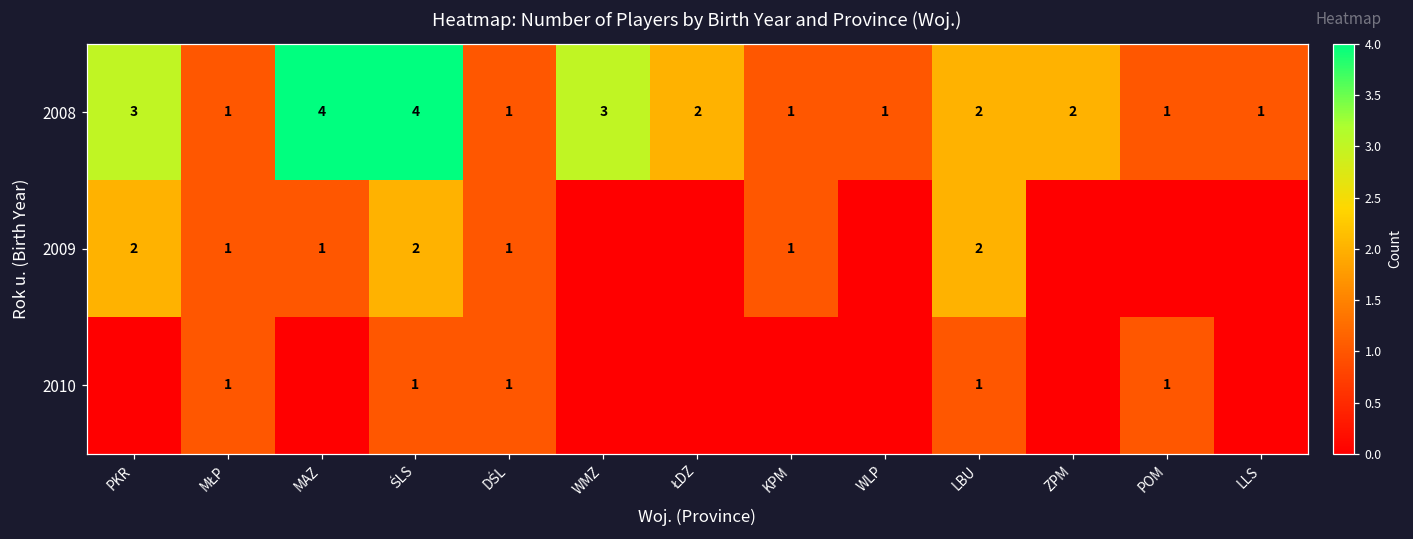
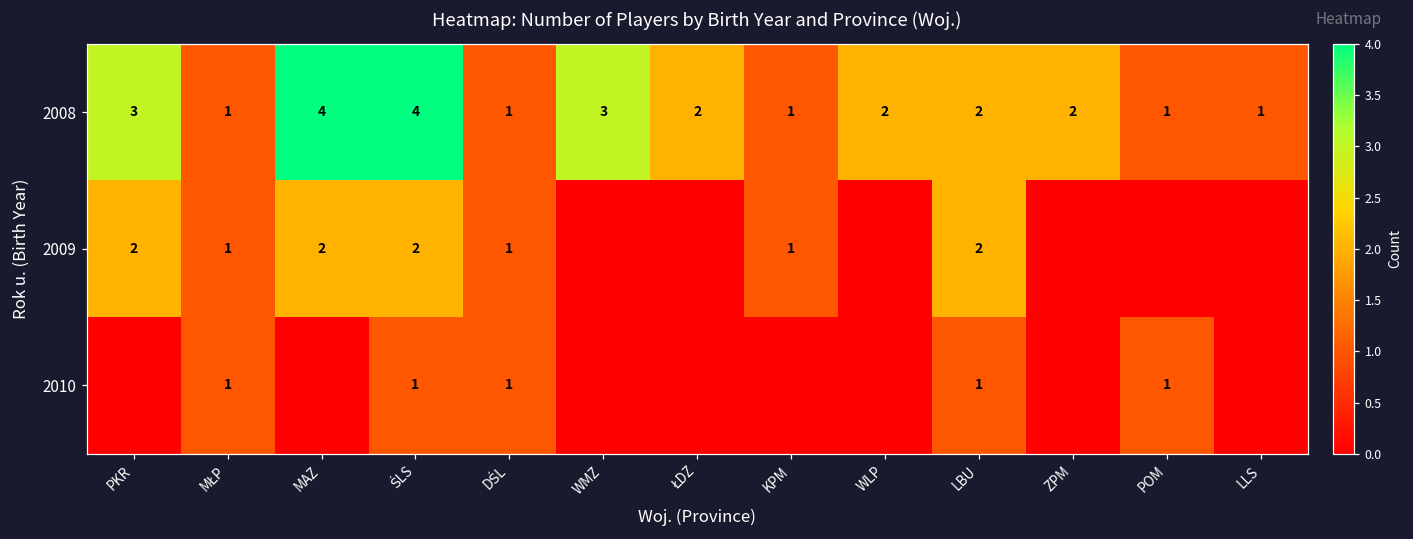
  {
    "2008": {
      "PKR": 3,
      "MŁP": 1,
      "MAZ": 4,
      "ŚLS": 4,
      "DŚL": 1,
      "WMZ": 3,
      "ŁDZ": 2,
      "KPM": 1,
-     "WLP": 1,
+     "WLP": 2,
      "LBU": 2,
      "ZPM": 2,
      "POM": 1,
      "LLS": 1
    },
    "2009": {
      "PKR": 2,
      "MŁP": 1,
-     "MAZ": 1,
+     "MAZ": 2,
      "ŚLS": 2,
      "DŚL": 1,
      "KPM": 1,
      "LBU": 2
    },
    "2010": {
      "MŁP": 1,
      "ŚLS": 1,
      "DŚL": 1,
      "LBU": 1,
      "POM": 1
    }
  }
